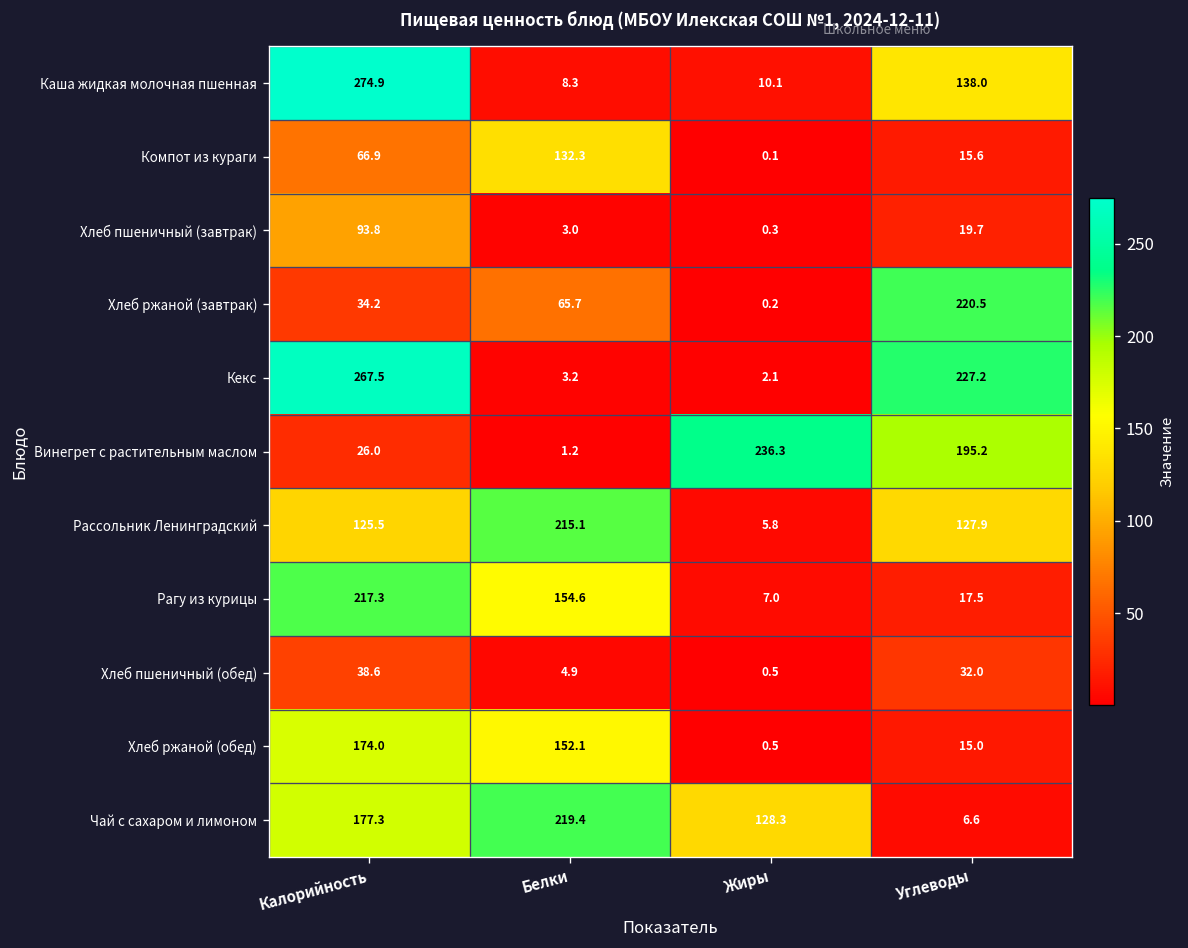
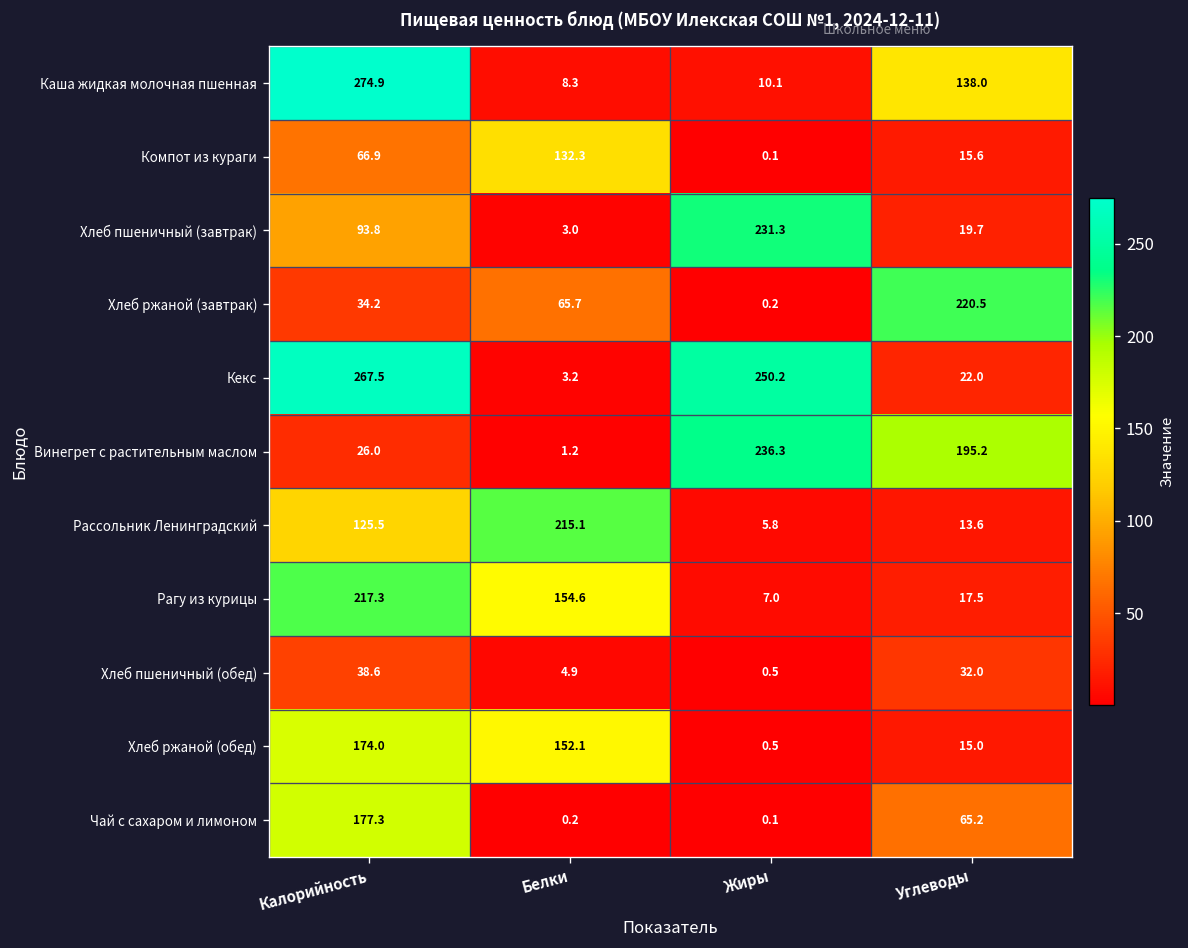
  {
    "Каша жидкая молочная пшенная": {
      "Калорийность": 274.9,
      "Белки": 8.3,
      "Жиры": 10.1,
      "Углеводы": 138.0
    },
    "Компот из кураги": {
      "Калорийность": 66.9,
      "Белки": 132.3,
      "Жиры": 0.1,
      "Углеводы": 15.6
    },
    "Хлеб пшеничный (завтрак)": {
      "Калорийность": 93.8,
      "Белки": 3.0,
-     "Жиры": 0.3,
+     "Жиры": 231.3,
      "Углеводы": 19.7
    },
    "Хлеб ржаной (завтрак)": {
      "Калорийность": 34.2,
      "Белки": 65.7,
      "Жиры": 0.2,
      "Углеводы": 220.5
    },
    "Кекс": {
      "Калорийность": 267.5,
      "Белки": 3.2,
-     "Жиры": 2.1,
-     "Углеводы": 227.2
+     "Жиры": 250.2,
+     "Углеводы": 22.0
    },
    "Винегрет с растительным маслом": {
      "Калорийность": 26.0,
      "Белки": 1.2,
      "Жиры": 236.3,
      "Углеводы": 195.2
    },
    "Рассольник Ленинградский": {
      "Калорийность": 125.5,
      "Белки": 215.1,
      "Жиры": 5.8,
-     "Углеводы": 127.9
+     "Углеводы": 13.6
    },
    "Рагу из курицы": {
      "Калорийность": 217.3,
      "Белки": 154.6,
      "Жиры": 7.0,
      "Углеводы": 17.5
    },
    "Хлеб пшеничный (обед)": {
      "Калорийность": 38.6,
      "Белки": 4.9,
      "Жиры": 0.5,
      "Углеводы": 32.0
    },
    "Хлеб ржаной (обед)": {
      "Калорийность": 174.0,
      "Белки": 152.1,
      "Жиры": 0.5,
      "Углеводы": 15.0
    },
    "Чай с сахаром и лимоном": {
      "Калорийность": 177.3,
-     "Белки": 219.4,
-     "Жиры": 128.3,
-     "Углеводы": 6.6
+     "Белки": 0.2,
+     "Жиры": 0.1,
+     "Углеводы": 65.2
    }
  }
